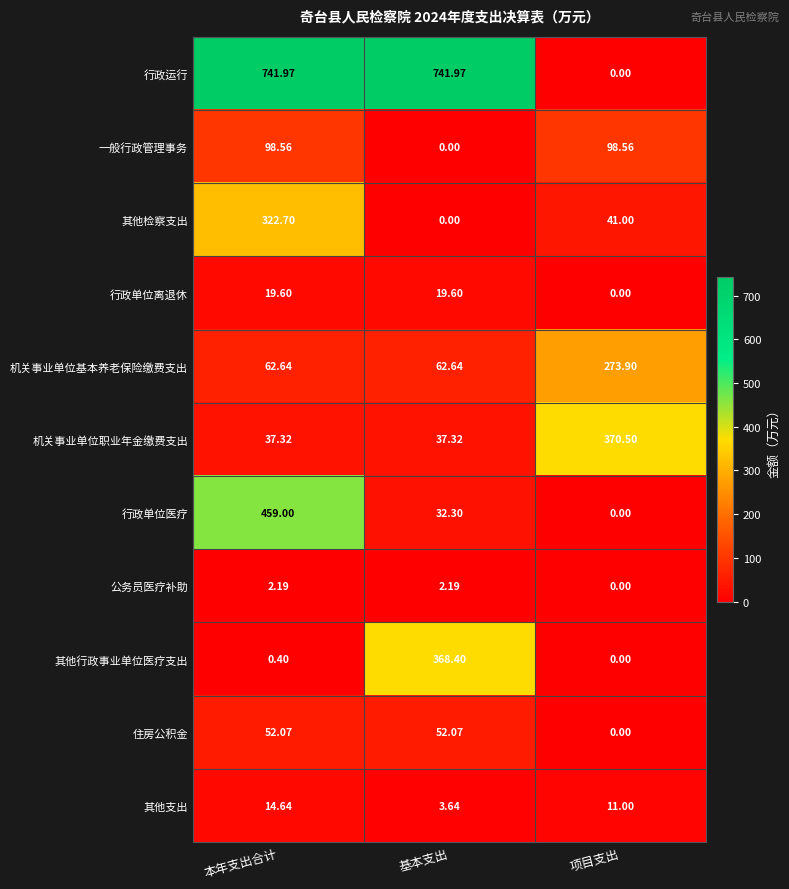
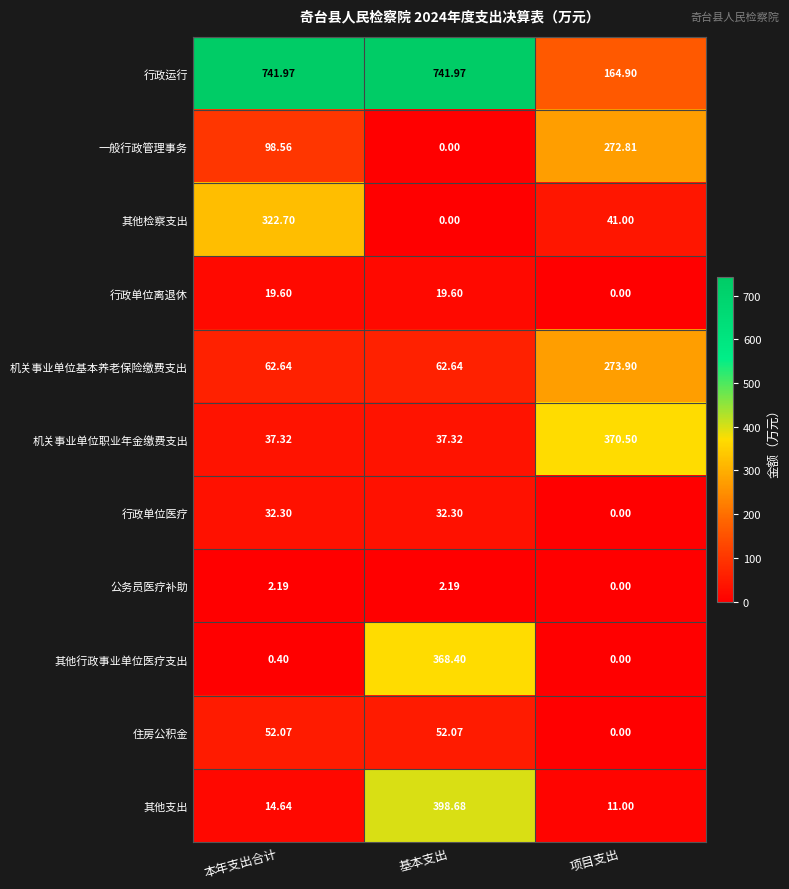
  {
    "行政运行": {
      "本年支出合计": 741.97,
      "基本支出": 741.97,
-     "项目支出": 0.00
+     "项目支出": 164.90
    },
    "一般行政管理事务": {
      "本年支出合计": 98.56,
      "基本支出": 0.00,
-     "项目支出": 98.56
+     "项目支出": 272.81
    },
    "其他检察支出": {
      "本年支出合计": 322.70,
      "基本支出": 0.00,
      "项目支出": 41.00
    },
    "行政单位离退休": {
      "本年支出合计": 19.60,
      "基本支出": 19.60,
      "项目支出": 0.00
    },
    "机关事业单位基本养老保险缴费支出": {
      "本年支出合计": 62.64,
      "基本支出": 62.64,
      "项目支出": 273.90
    },
    "机关事业单位职业年金缴费支出": {
      "本年支出合计": 37.32,
      "基本支出": 37.32,
      "项目支出": 370.50
    },
    "行政单位医疗": {
-     "本年支出合计": 459.00,
+     "本年支出合计": 32.30,
      "基本支出": 32.30,
      "项目支出": 0.00
    },
    "公务员医疗补助": {
      "本年支出合计": 2.19,
      "基本支出": 2.19,
      "项目支出": 0.00
    },
    "其他行政事业单位医疗支出": {
      "本年支出合计": 0.40,
      "基本支出": 368.40,
      "项目支出": 0.00
    },
    "住房公积金": {
      "本年支出合计": 52.07,
      "基本支出": 52.07,
      "项目支出": 0.00
    },
    "其他支出": {
      "本年支出合计": 14.64,
-     "基本支出": 3.64,
+     "基本支出": 398.68,
      "项目支出": 11.00
    }
  }
